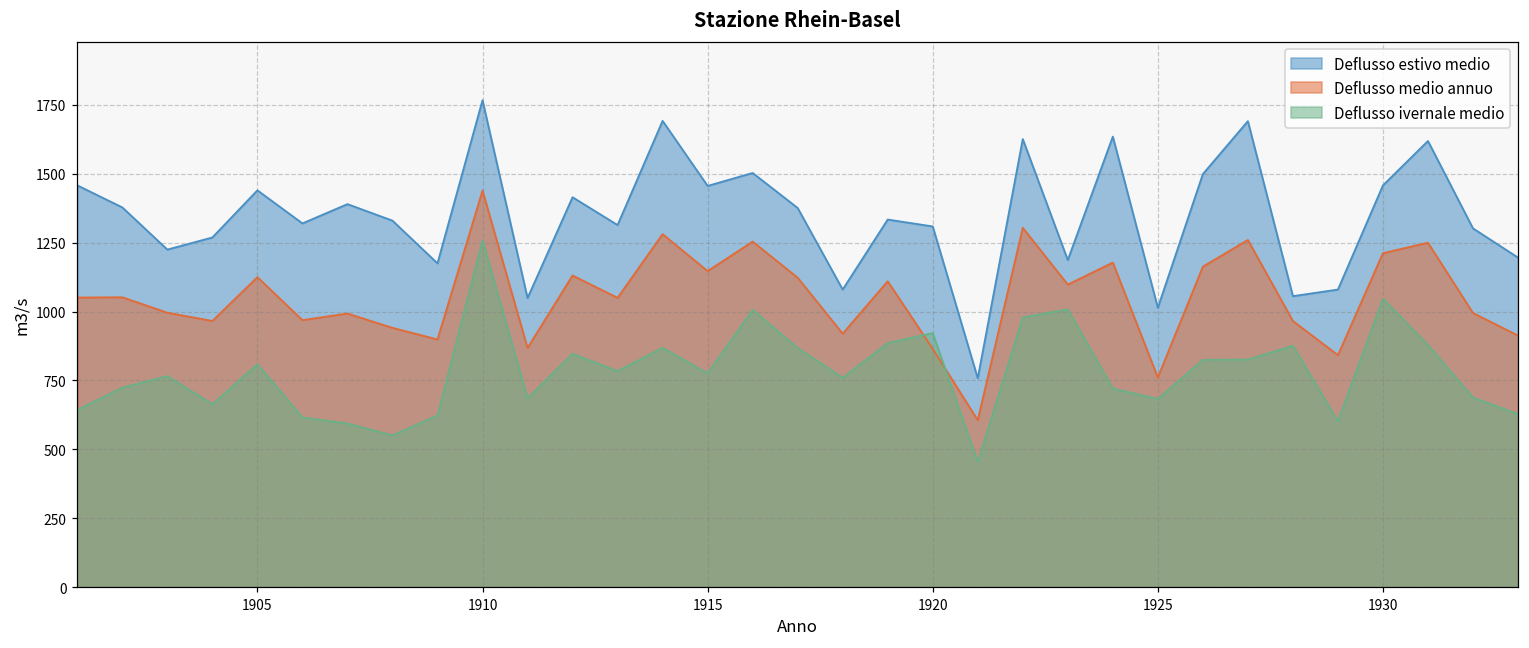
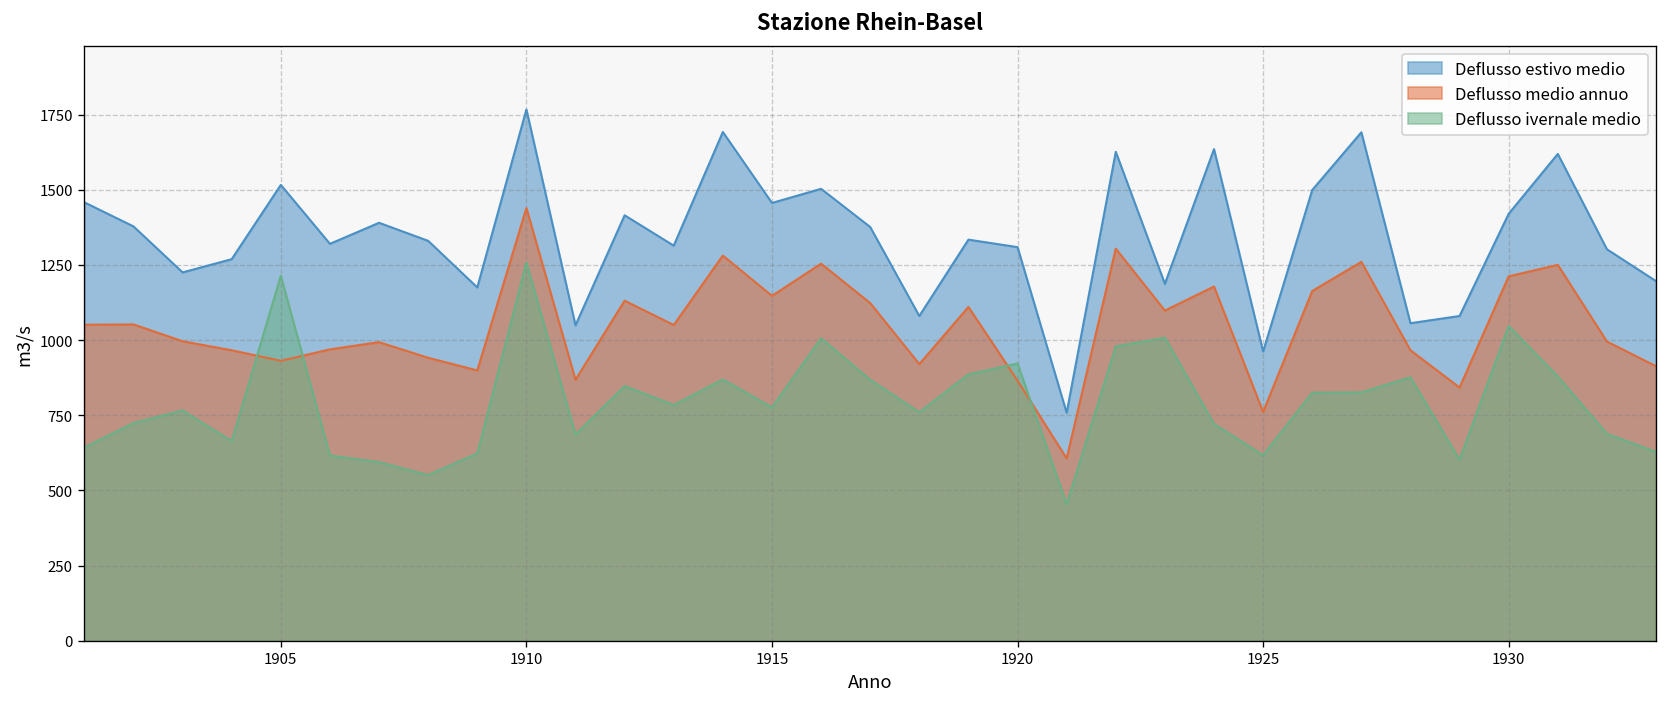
  {
    "Deflusso estivo medio": {
-     "1905": 1440,
+     "1905": 1520,
      "1910": 1770,
      "1915": 1460,
      "1920": 1310,
-     "1925": 1010,
-     "1930": 1460
+     "1925": 960,
+     "1930": 1420
    },
    "Deflusso medio annuo": {
-     "1905": 1130,
+     "1905": 930,
      "1910": 1440,
      "1915": 1150,
      "1920": 870,
      "1925": 760,
      "1930": 1210
    },
    "Deflusso ivernale medio": {
-     "1905": 810,
+     "1905": 1210,
      "1910": 1260,
      "1915": 780,
      "1920": 920,
-     "1925": 680,
+     "1925": 620,
      "1930": 1050
    }
  }
